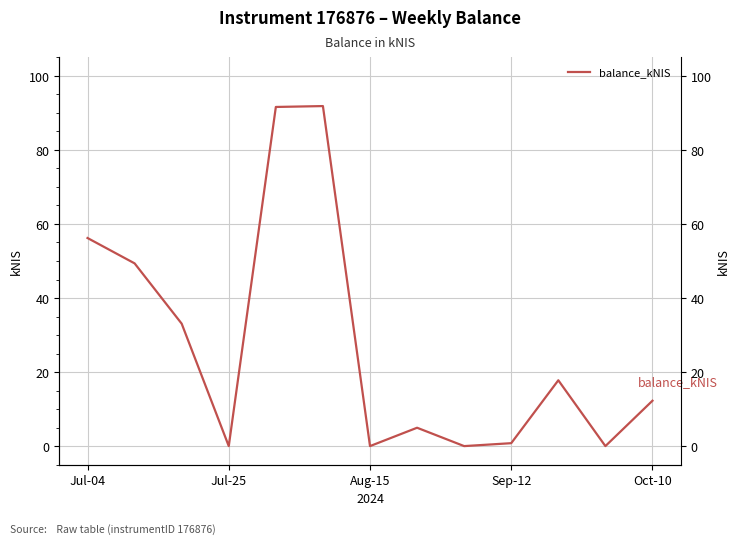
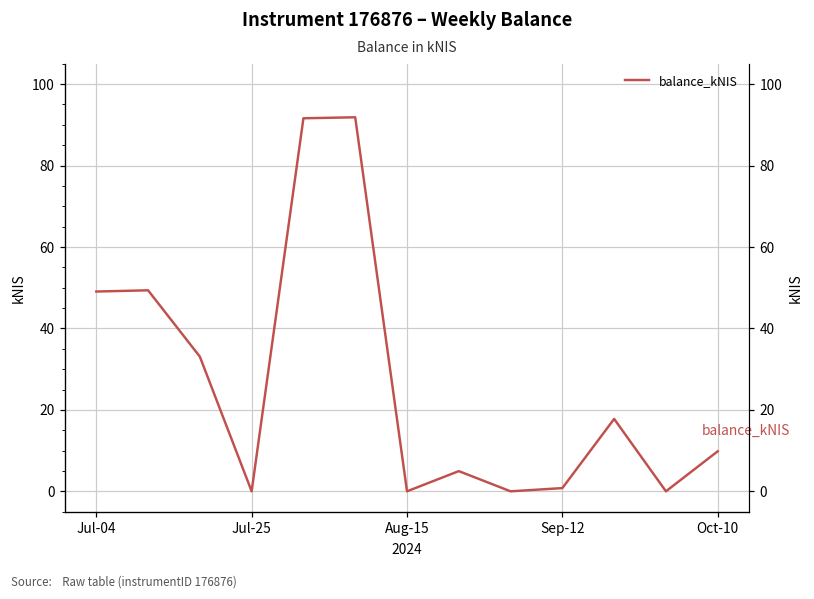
  {
-   "Jul-04": 56,
+   "Jul-04": 49,
    "Jul-25": 0,
    "Aug-15": 0,
    "Sep-12": 1,
-   "Oct-10": 12
+   "Oct-10": 10
  }
